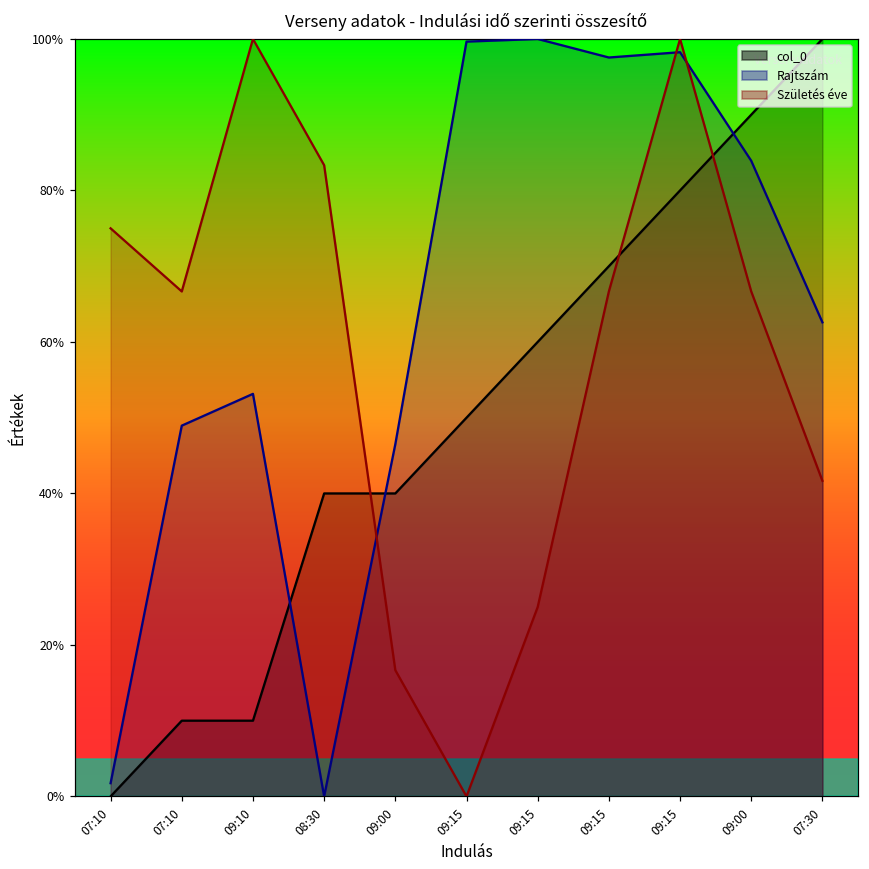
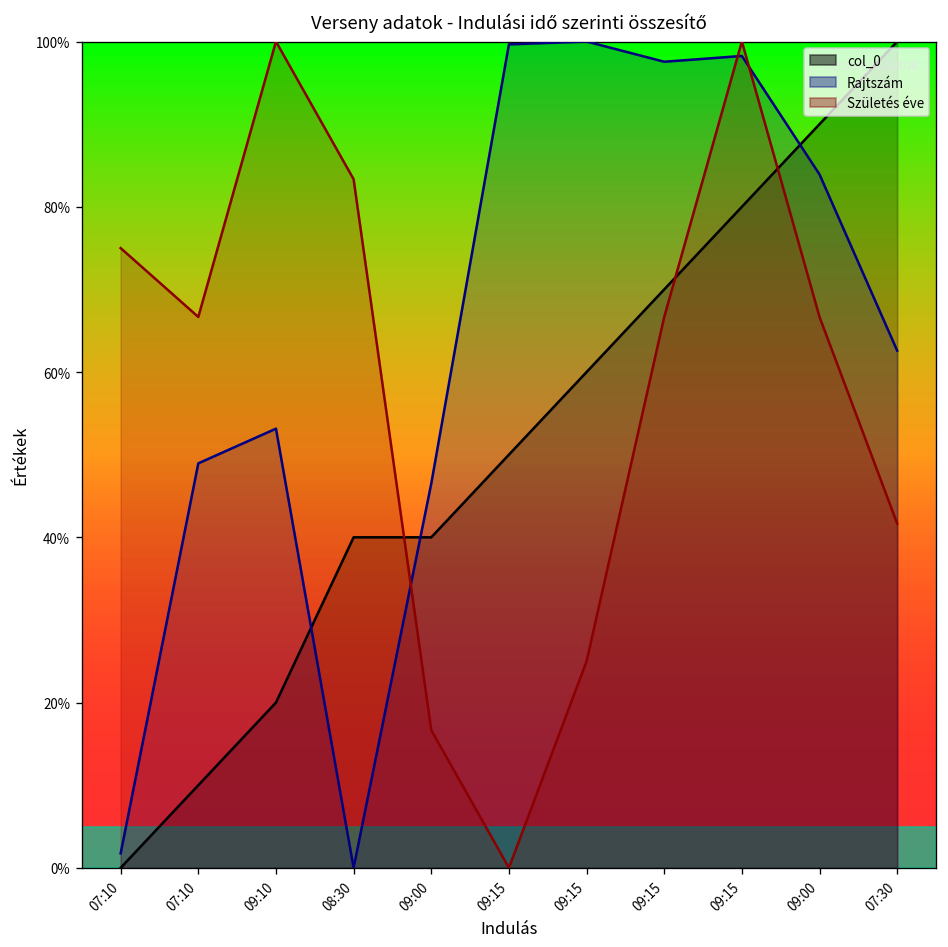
  {
    "col_0": {
-     "09:10": "10%",
+     "09:10": "20%",
      "08:30": "40%",
      "07:30": "100%"
    }
  }
